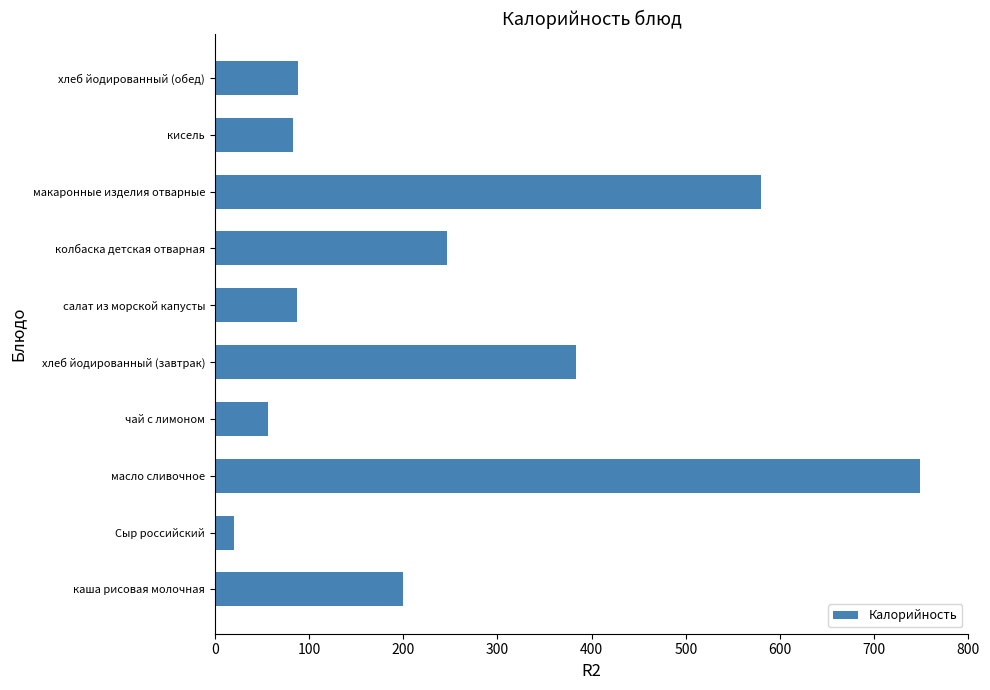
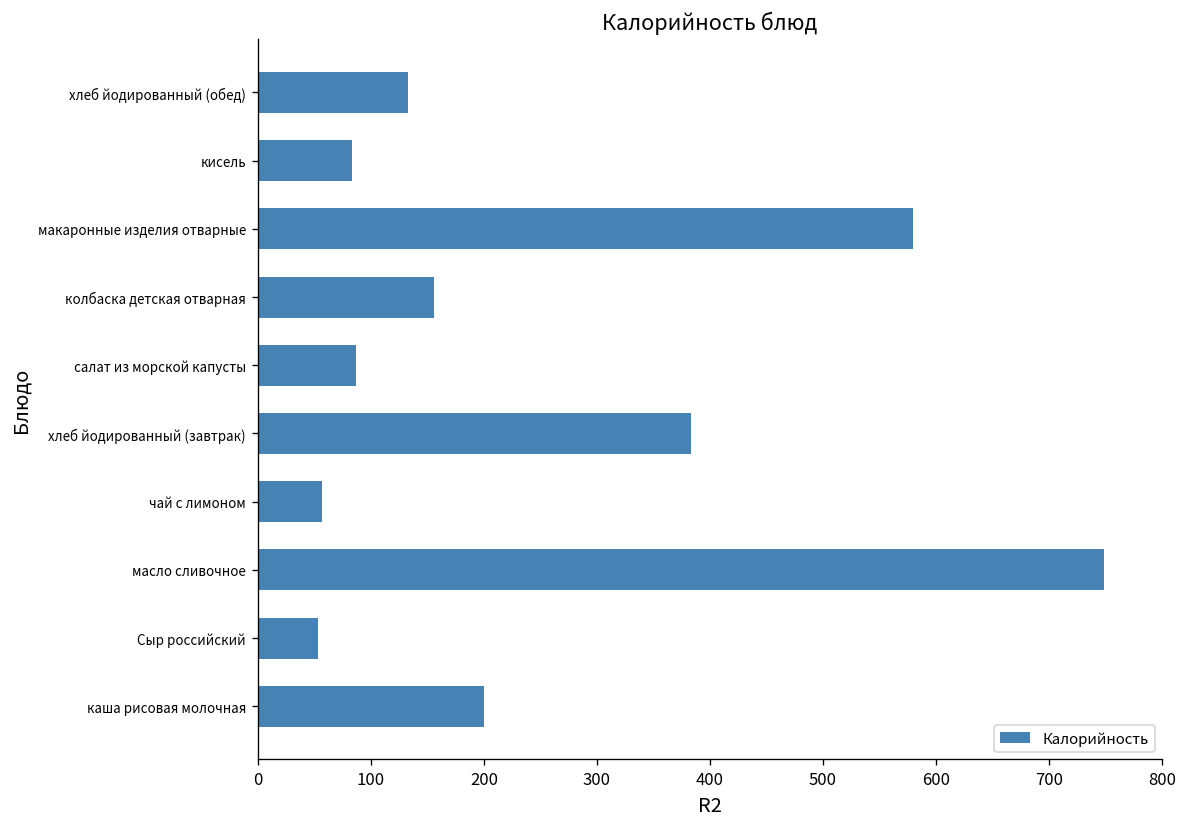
  {
-   "хлеб йодированный (обед)": 90,
+   "хлеб йодированный (обед)": 130,
    "кисель": 80,
    "макаронные изделия отварные": 580,
-   "колбаска детская отварная": 250,
+   "колбаска детская отварная": 160,
    "салат из морской капусты": 90,
    "хлеб йодированный (завтрак)": 380,
    "чай с лимоном": 60,
    "масло сливочное": 750,
-   "Сыр российский": 20,
+   "Сыр российский": 50,
    "каша рисовая молочная": 200
  }
